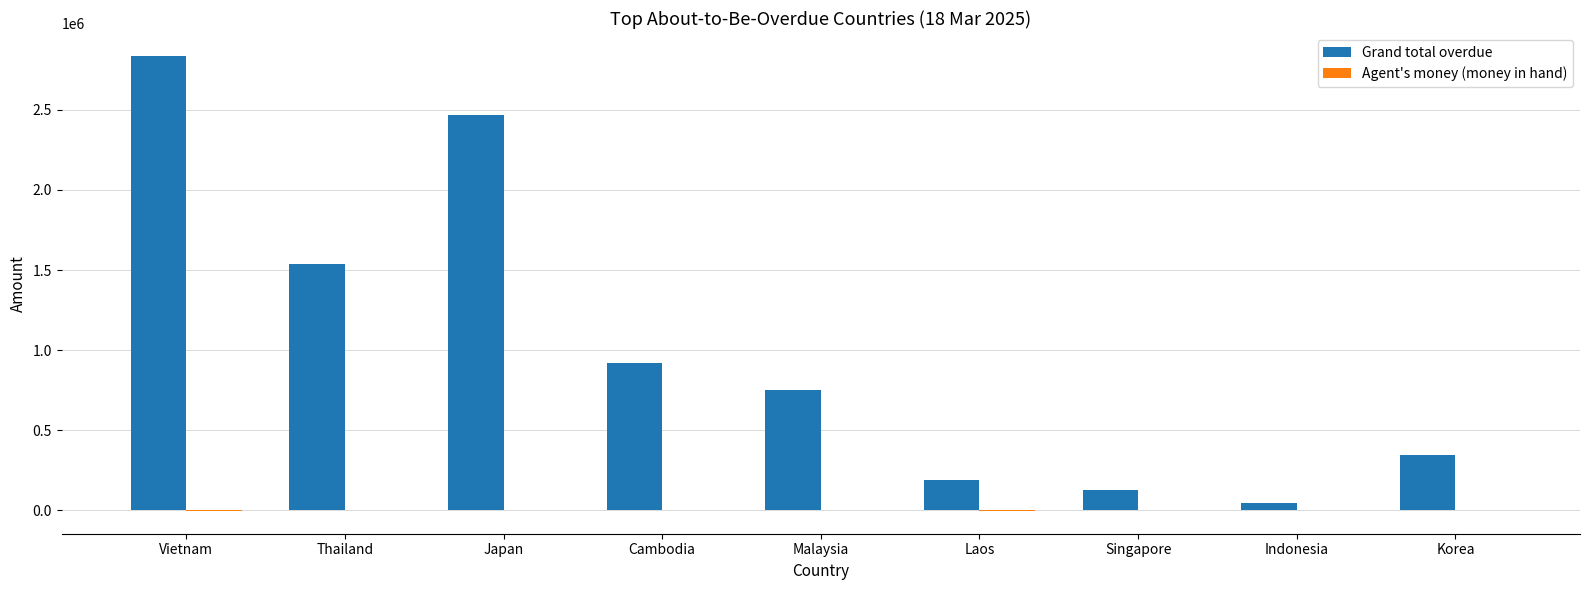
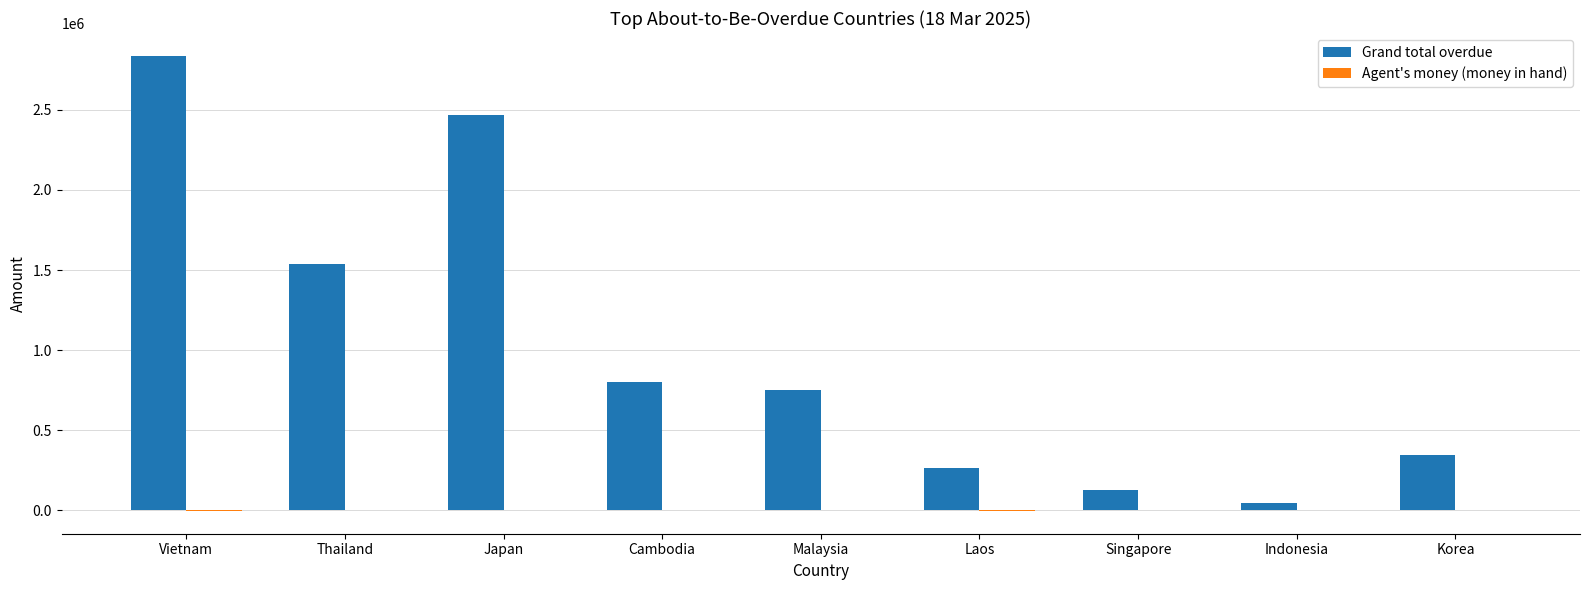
  {
    "Grand total overdue": {
      "Vietnam": 2840000,
      "Thailand": 1540000,
      "Japan": 2470000,
-     "Cambodia": 920000,
+     "Cambodia": 800000,
      "Malaysia": 750000,
-     "Laos": 190000,
+     "Laos": 270000,
      "Singapore": 130000,
      "Indonesia": 50000,
      "Korea": 350000
    },
    "Agent's money (money in hand)": {
      "Thailand": 0,
      "Japan": 0,
      "Cambodia": 0,
      "Malaysia": 0,
      "Singapore": 0,
      "Korea": 0
    }
  }
